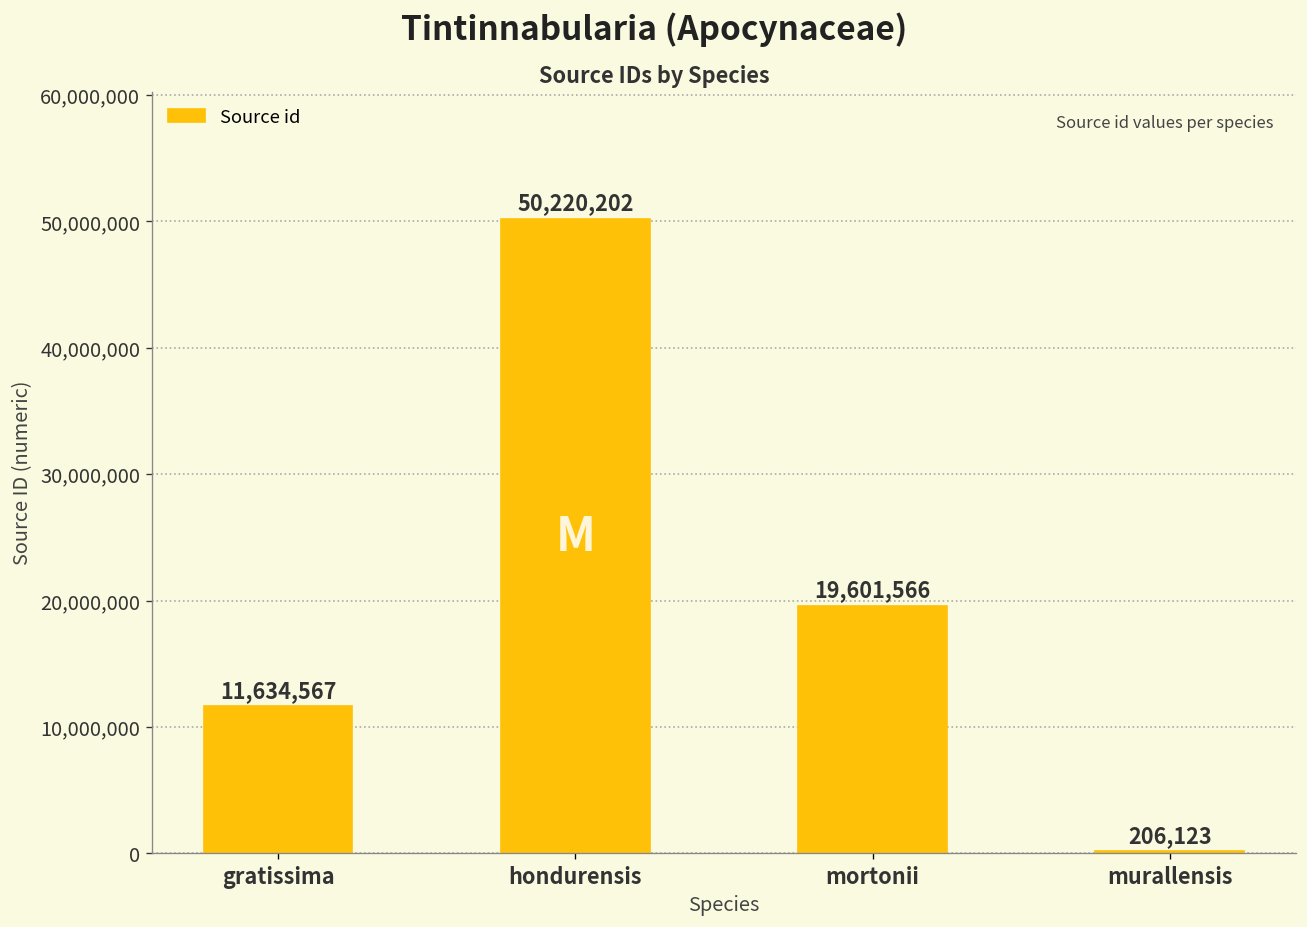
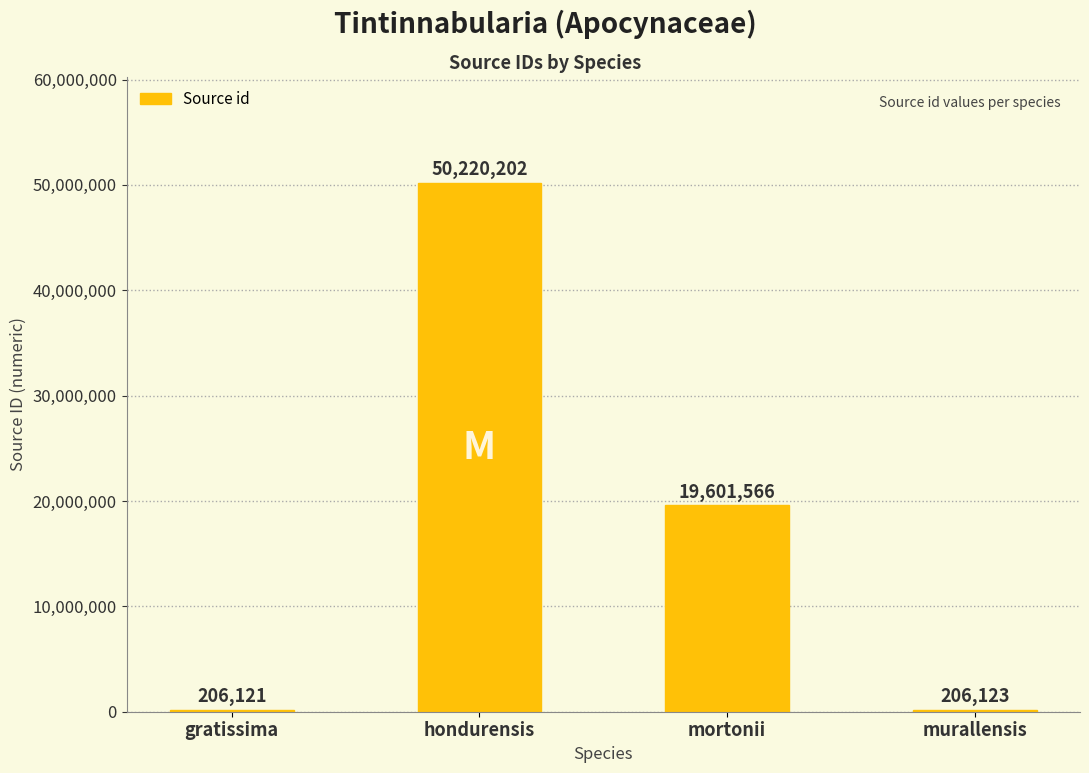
  {
-   "gratissima": "11,634,567",
+   "gratissima": "206,121",
    "hondurensis": "50,220,202",
    "mortonii": "19,601,566",
    "murallensis": "206,123"
  }
